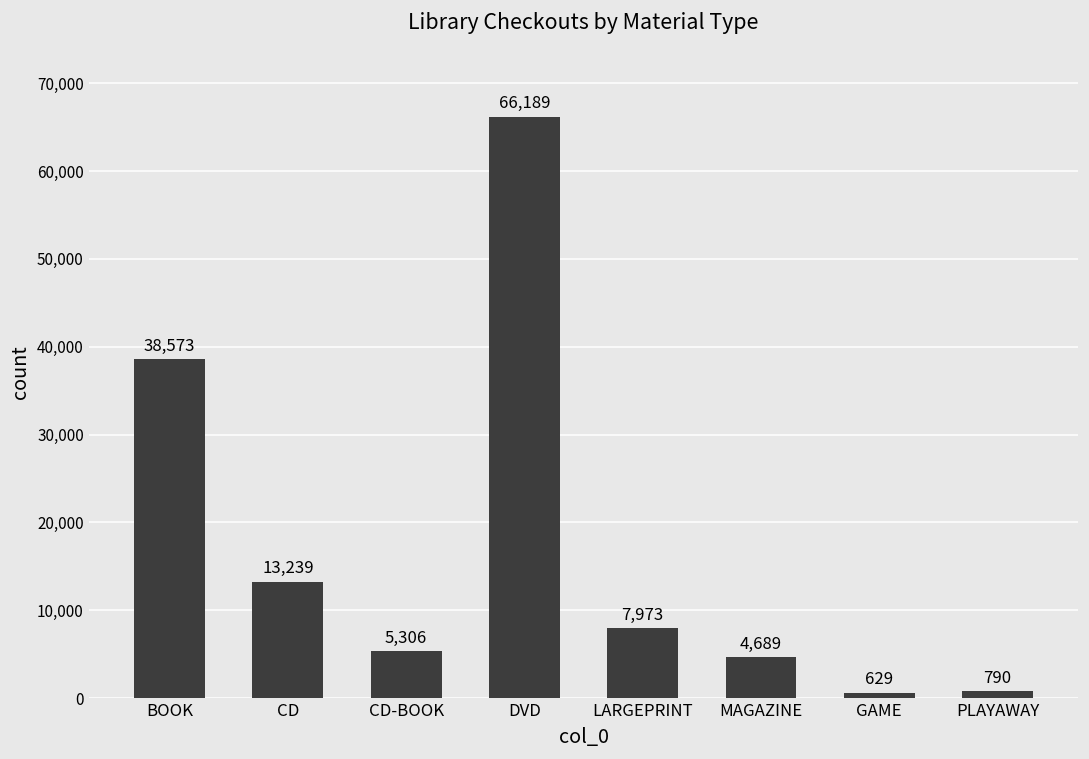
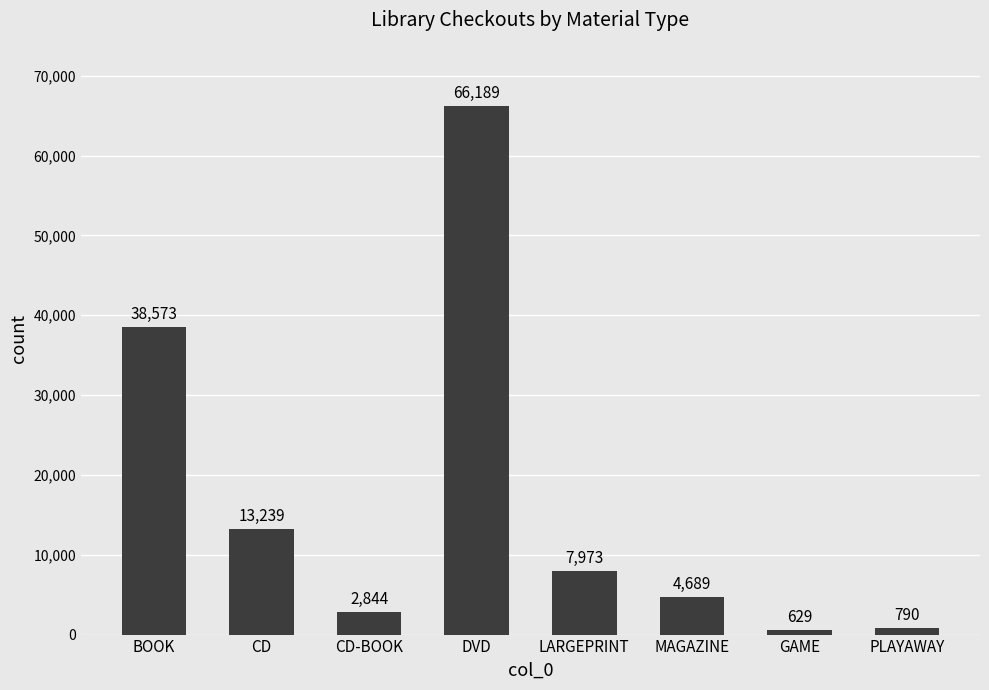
  {
    "BOOK": "38,573",
    "CD": "13,239",
-   "CD-BOOK": "5,306",
+   "CD-BOOK": "2,844",
    "DVD": "66,189",
    "LARGEPRINT": "7,973",
    "MAGAZINE": "4,689",
    "GAME": "629",
    "PLAYAWAY": "790"
  }
